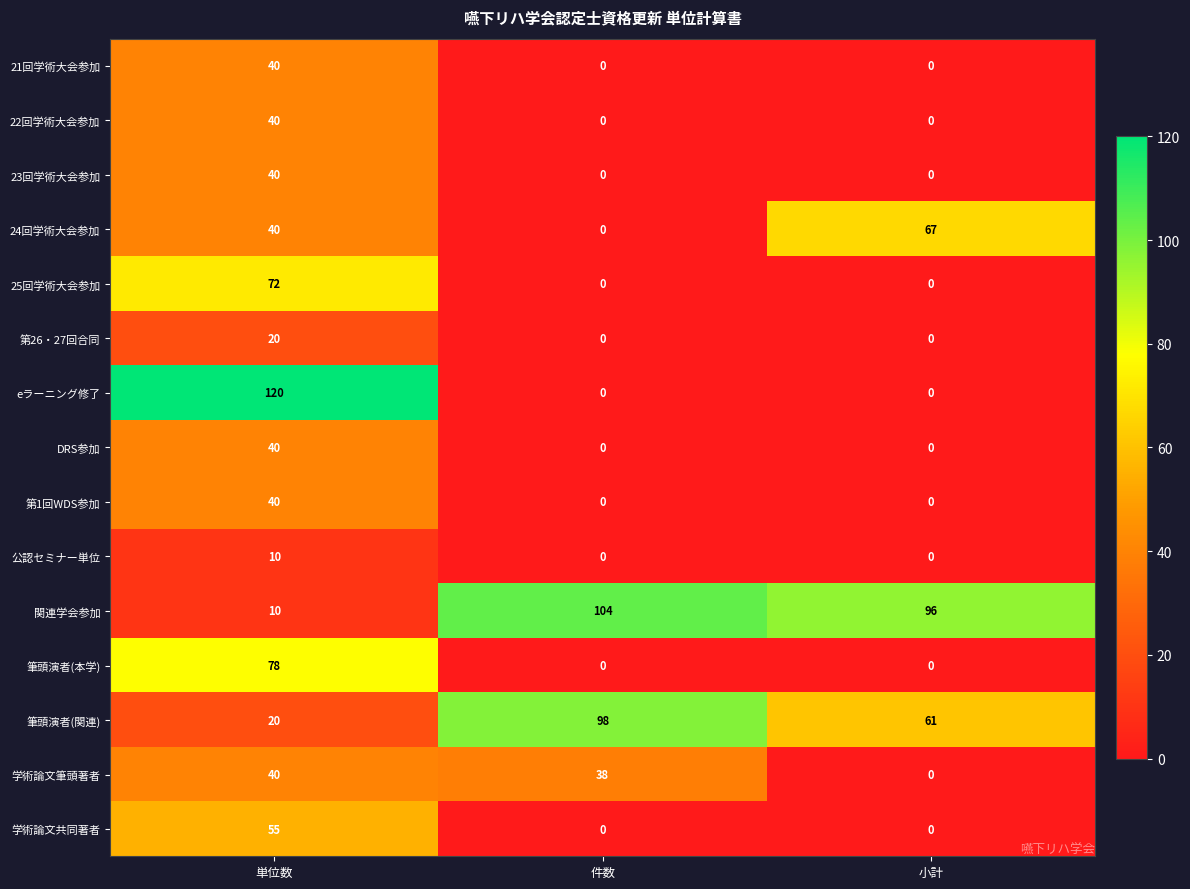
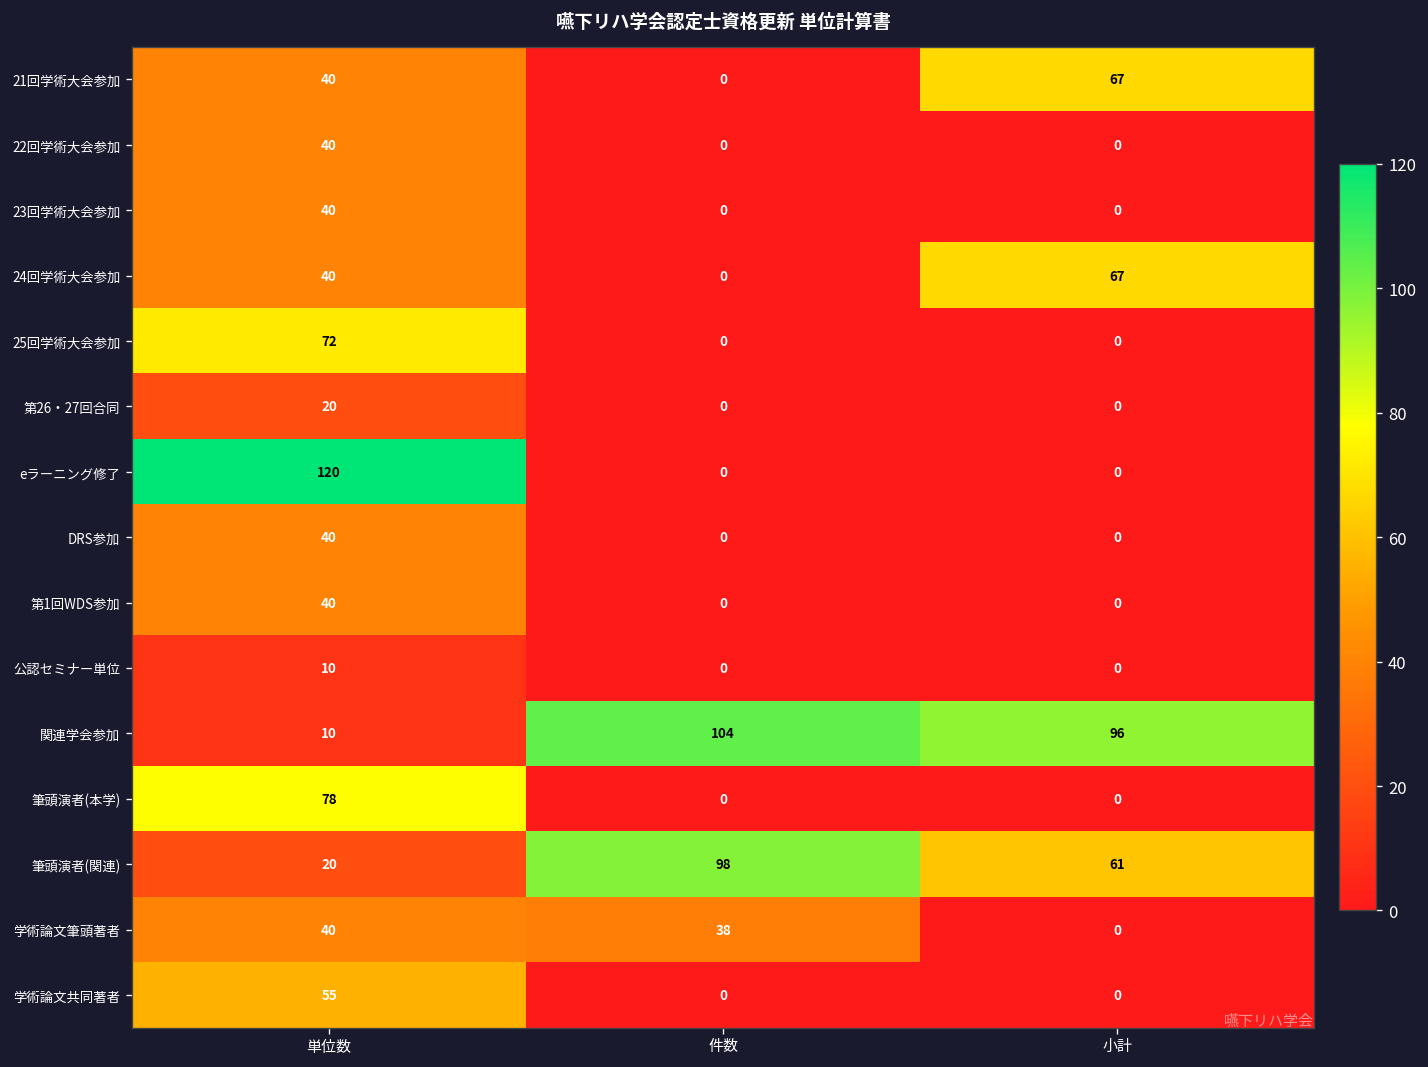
  {
    "21回学術大会参加": {
      "単位数": 40,
      "件数": 0,
-     "小計": 0
+     "小計": 67
    },
    "22回学術大会参加": {
      "単位数": 40,
      "件数": 0,
      "小計": 0
    },
    "23回学術大会参加": {
      "単位数": 40,
      "件数": 0,
      "小計": 0
    },
    "24回学術大会参加": {
      "単位数": 40,
      "件数": 0,
      "小計": 67
    },
    "25回学術大会参加": {
      "単位数": 72,
      "件数": 0,
      "小計": 0
    },
    "第26・27回合同": {
      "単位数": 20,
      "件数": 0,
      "小計": 0
    },
    "eラーニング修了": {
      "単位数": 120,
      "件数": 0,
      "小計": 0
    },
    "DRS参加": {
      "単位数": 40,
      "件数": 0,
      "小計": 0
    },
    "第1回WDS参加": {
      "単位数": 40,
      "件数": 0,
      "小計": 0
    },
    "公認セミナー単位": {
      "単位数": 10,
      "件数": 0,
      "小計": 0
    },
    "関連学会参加": {
      "単位数": 10,
      "件数": 104,
      "小計": 96
    },
    "筆頭演者(本学)": {
      "単位数": 78,
      "件数": 0,
      "小計": 0
    },
    "筆頭演者(関連)": {
      "単位数": 20,
      "件数": 98,
      "小計": 61
    },
    "学術論文筆頭著者": {
      "単位数": 40,
      "件数": 38,
      "小計": 0
    },
    "学術論文共同著者": {
      "単位数": 55,
      "件数": 0
    }
  }
